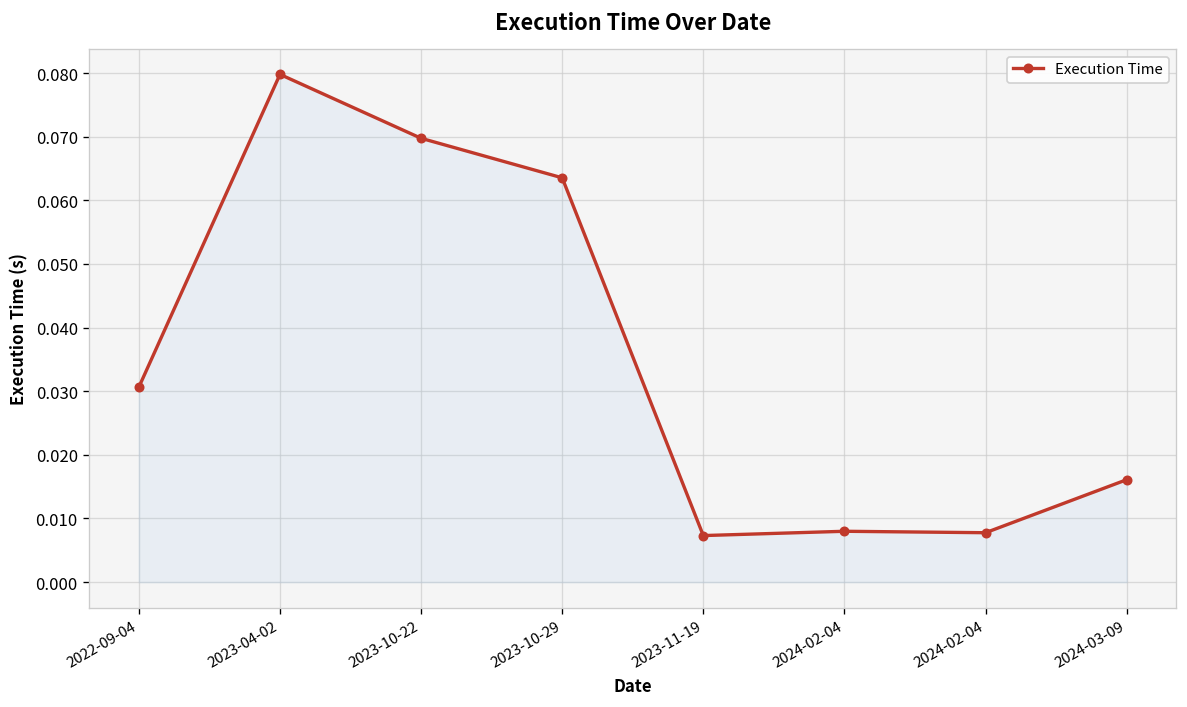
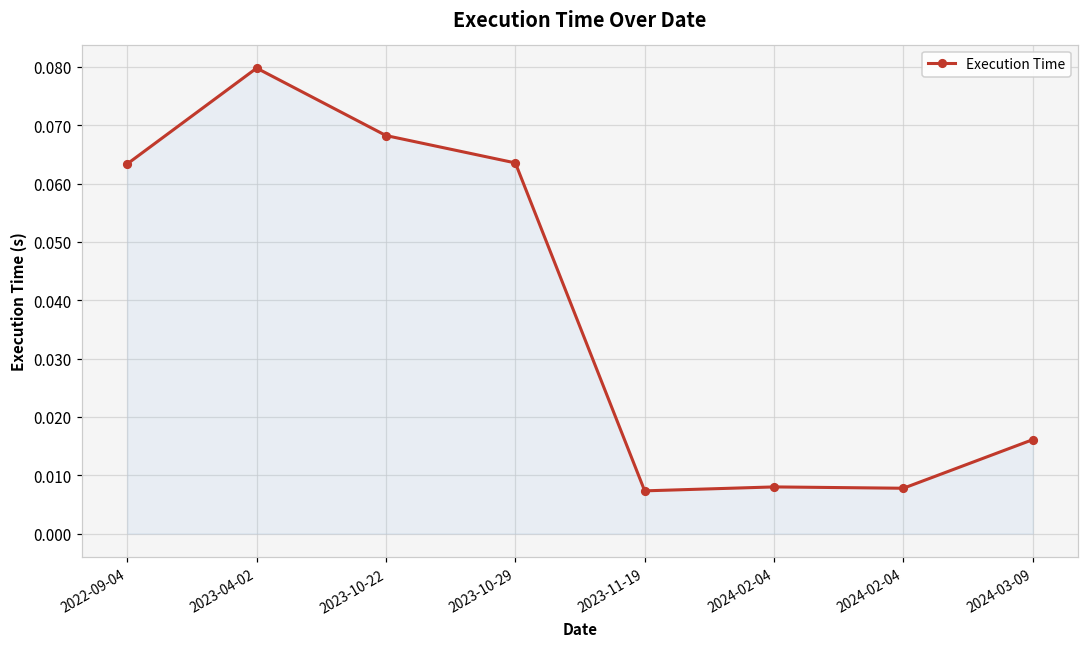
  {
-   "2022-09-04": 0.031,
+   "2022-09-04": 0.063,
    "2023-04-02": 0.080,
-   "2023-10-22": 0.070,
+   "2023-10-22": 0.068,
    "2023-10-29": 0.064,
    "2023-11-19": 0.007,
    "2024-03-09": 0.016
  }
